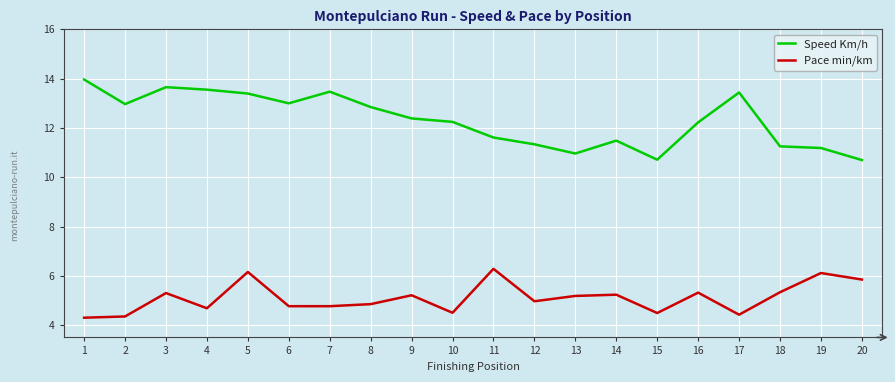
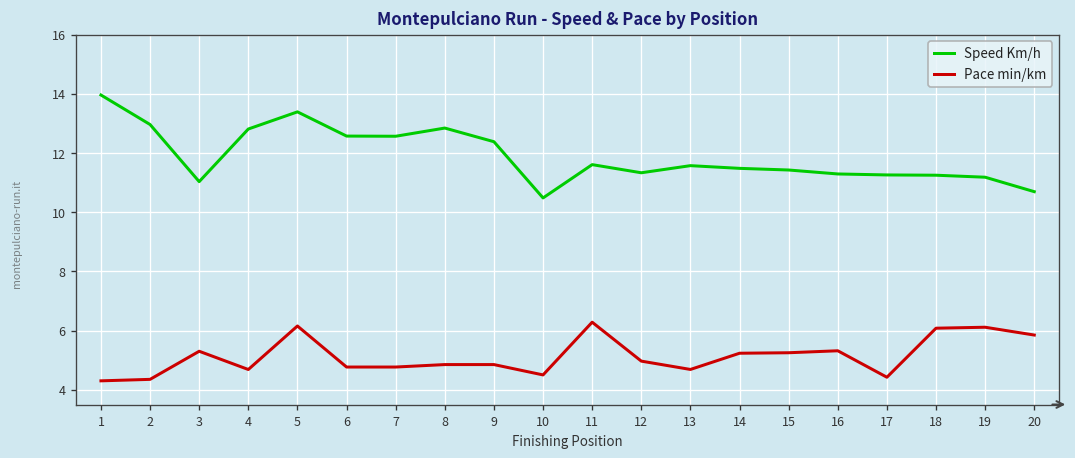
  {
    "Speed Km/h": {
      "1": 14.0,
      "2": 13.0,
-     "3": 13.7,
-     "4": 13.6,
+     "3": 11.0,
+     "4": 12.8,
      "5": 13.4,
-     "6": 13.0,
-     "7": 13.5,
+     "6": 12.6,
+     "7": 12.6,
      "8": 12.8,
      "9": 12.4,
-     "10": 12.2,
+     "10": 10.5,
      "11": 11.6,
      "12": 11.3,
-     "13": 11.0,
+     "13": 11.6,
      "14": 11.5,
-     "15": 10.7,
-     "16": 12.2,
-     "17": 13.4,
+     "15": 11.4,
+     "16": 11.3,
+     "17": 11.3,
      "18": 11.3,
      "19": 11.2,
      "20": 10.7
    },
    "Pace min/km": {
      "1": 4.3,
      "2": 4.4,
      "3": 5.3,
      "4": 4.7,
      "5": 6.2,
      "6": 4.8,
      "7": 4.8,
      "8": 4.9,
-     "9": 5.2,
+     "9": 4.9,
      "10": 4.5,
      "11": 6.3,
      "12": 5.0,
-     "13": 5.2,
+     "13": 4.7,
      "14": 5.2,
-     "15": 4.5,
+     "15": 5.3,
      "16": 5.3,
      "17": 4.4,
-     "18": 5.3,
+     "18": 6.1,
      "19": 6.1,
      "20": 5.8
    }
  }
